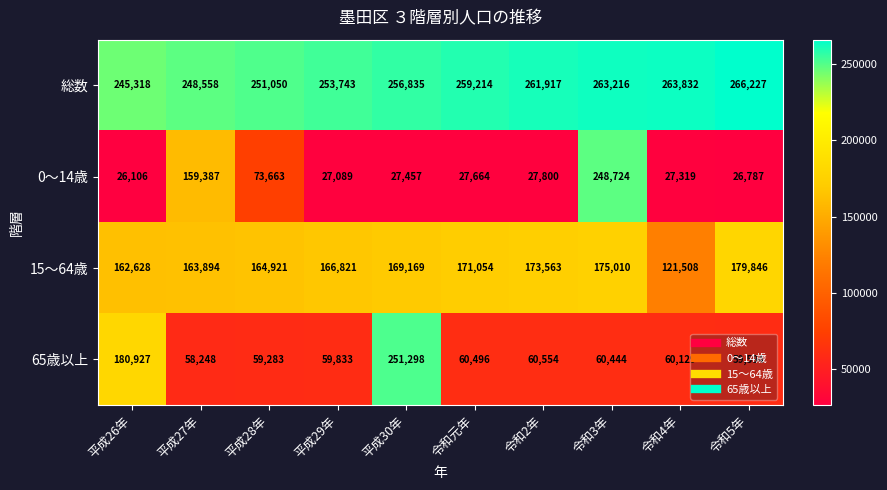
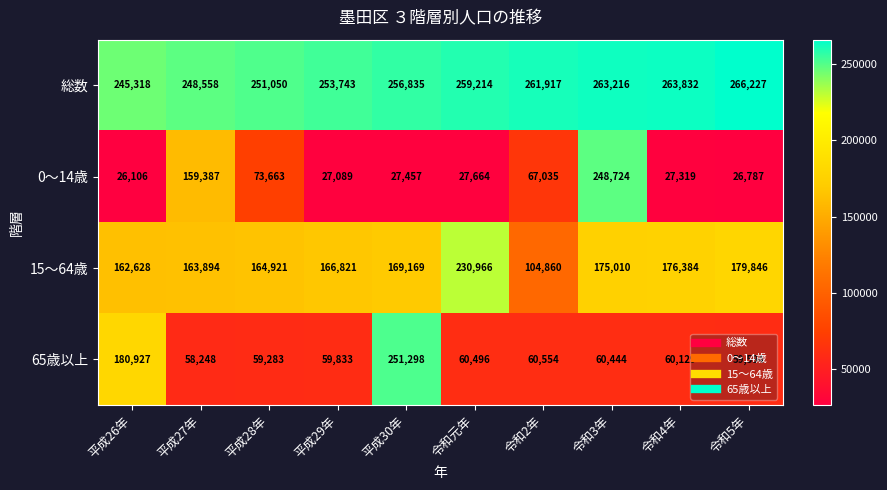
  {
    "総数": {
      "平成26年": "245,318",
      "平成27年": "248,558",
      "平成28年": "251,050",
      "平成29年": "253,743",
      "平成30年": "256,835",
      "令和元年": "259,214",
      "令和2年": "261,917",
      "令和3年": "263,216",
      "令和4年": "263,832",
      "令和5年": "266,227"
    },
    "0～14歳": {
      "平成26年": "26,106",
      "平成27年": "159,387",
      "平成28年": "73,663",
      "平成29年": "27,089",
      "平成30年": "27,457",
      "令和元年": "27,664",
-     "令和2年": "27,800",
+     "令和2年": "67,035",
      "令和3年": "248,724",
      "令和4年": "27,319",
      "令和5年": "26,787"
    },
    "15～64歳": {
      "平成26年": "162,628",
      "平成27年": "163,894",
      "平成28年": "164,921",
      "平成29年": "166,821",
      "平成30年": "169,169",
-     "令和元年": "171,054",
-     "令和2年": "173,563",
+     "令和元年": "230,966",
+     "令和2年": "104,860",
      "令和3年": "175,010",
-     "令和4年": "121,508",
+     "令和4年": "176,384",
      "令和5年": "179,846"
    },
    "65歳以上": {
      "平成26年": "180,927",
      "平成27年": "58,248",
      "平成28年": "59,283",
      "平成29年": "59,833",
      "平成30年": "251,298",
      "令和元年": "60,496",
      "令和2年": "60,554",
      "令和3年": "60,444"
    }
  }
